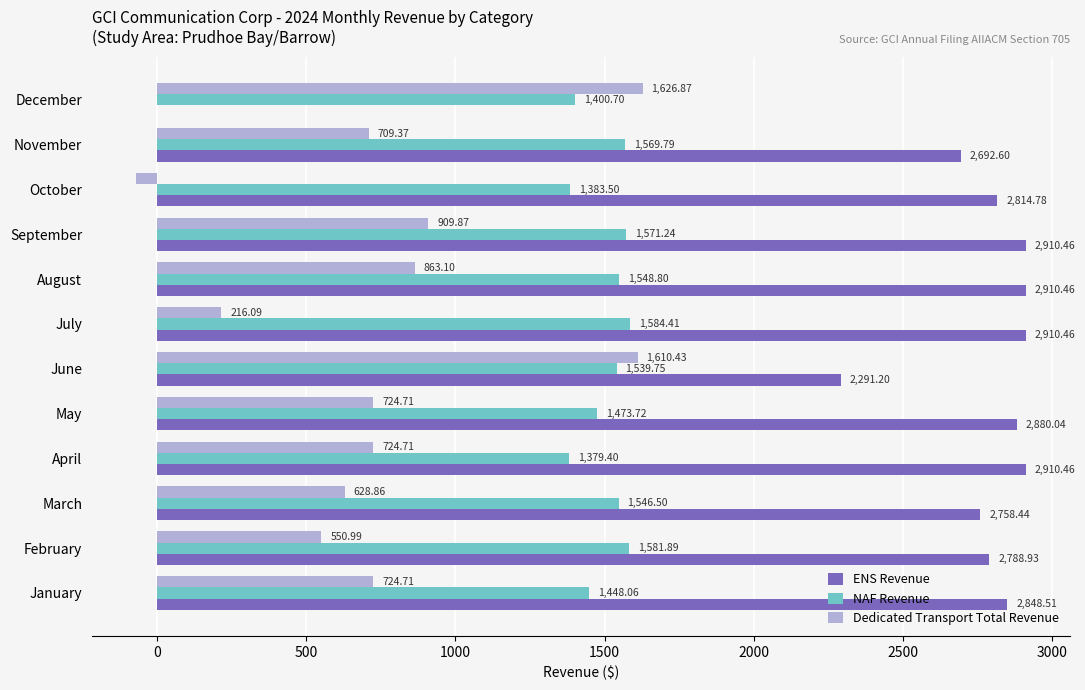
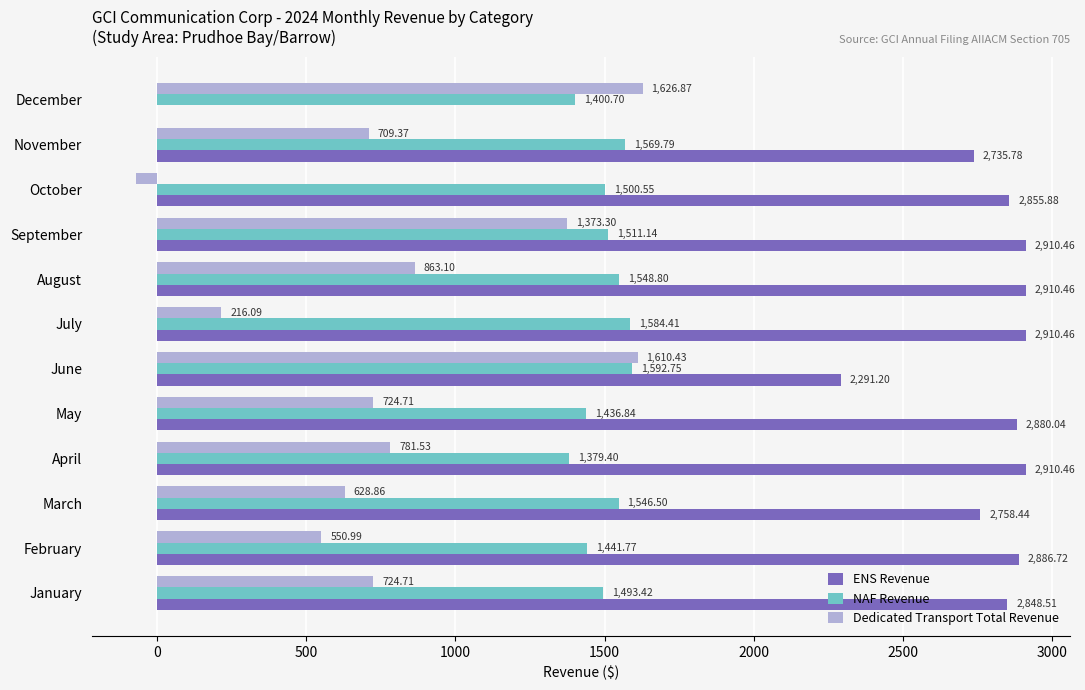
  {
    "ENS Revenue": {
-     "November": "2,692.60",
-     "October": "2,814.78",
+     "November": "2,735.78",
+     "October": "2,855.88",
      "September": "2,910.46",
      "August": "2,910.46",
      "July": "2,910.46",
      "June": "2,291.20",
      "May": "2,880.04",
      "April": "2,910.46",
      "March": "2,758.44",
-     "February": "2,788.93"
+     "February": "2,886.72"
    },
    "NAF Revenue": {
      "December": "1,400.70",
      "November": "1,569.79",
-     "October": "1,383.50",
-     "September": "1,571.24",
+     "October": "1,500.55",
+     "September": "1,511.14",
      "August": "1,548.80",
      "July": "1,584.41",
-     "June": "1,539.75",
-     "May": "1,473.72",
+     "June": "1,592.75",
+     "May": "1,436.84",
      "April": "1,379.40",
      "March": "1,546.50",
-     "February": "1,581.89",
-     "January": "1,448.06"
+     "February": "1,441.77",
+     "January": "1,493.42"
    },
    "Dedicated Transport Total Revenue": {
      "December": "1,626.87",
      "November": "709.37",
-     "September": "909.87",
+     "September": "1,373.30",
      "August": "863.10",
      "July": "216.09",
      "June": "1,610.43",
      "May": "724.71",
-     "April": "724.71",
+     "April": "781.53",
      "March": "628.86",
      "February": "550.99",
      "January": "724.71"
    }
  }
